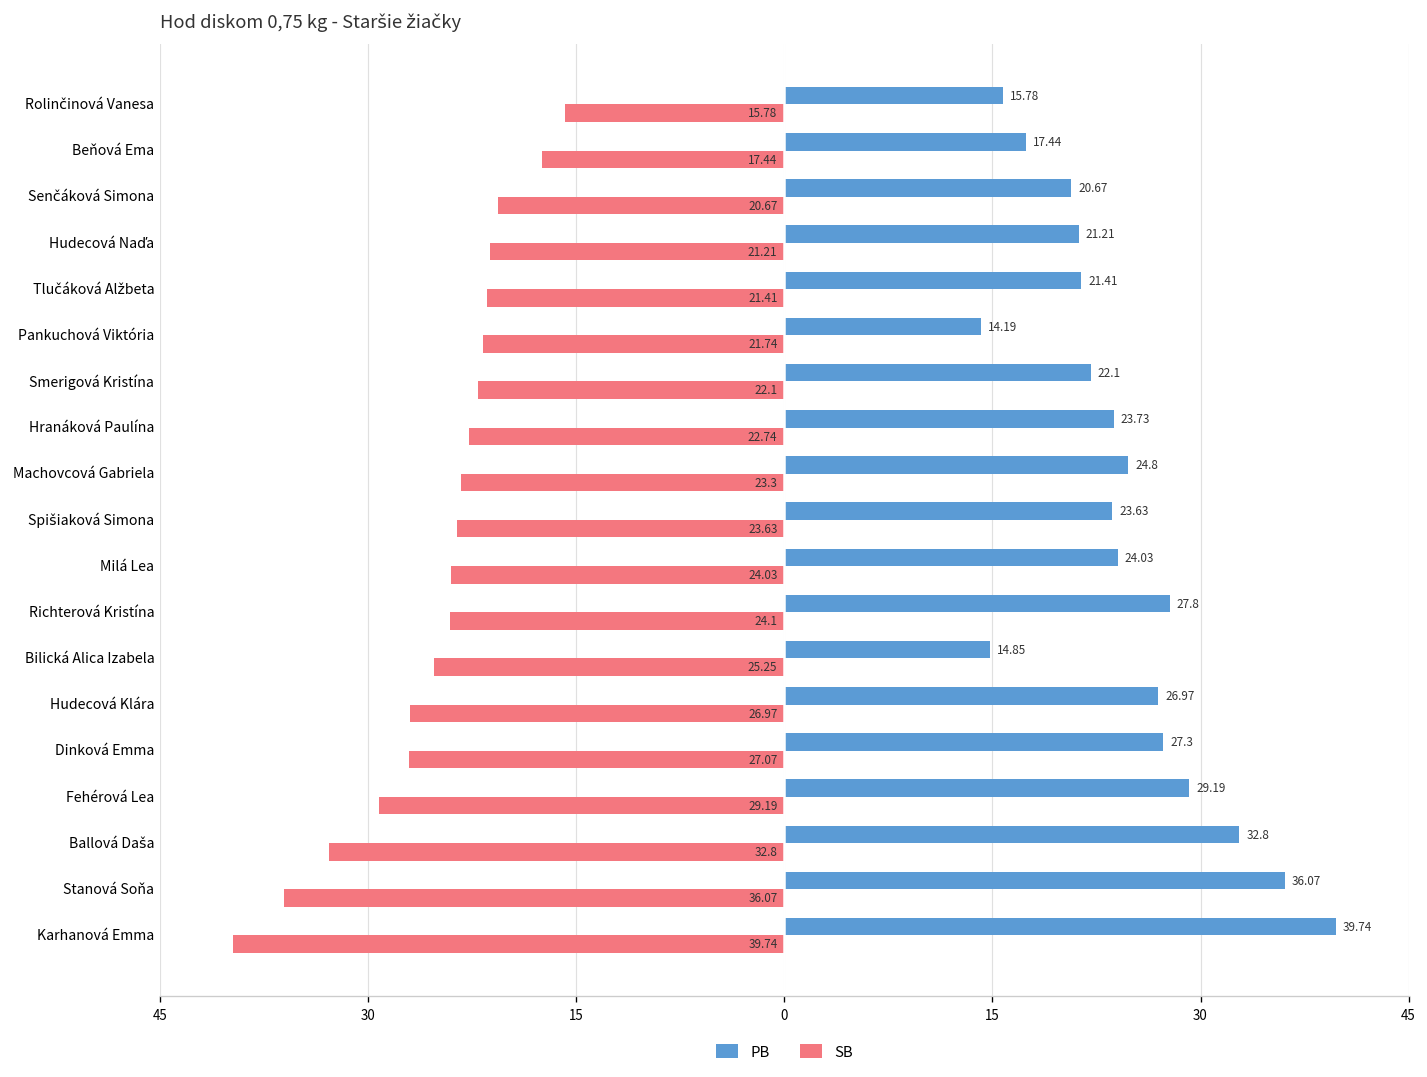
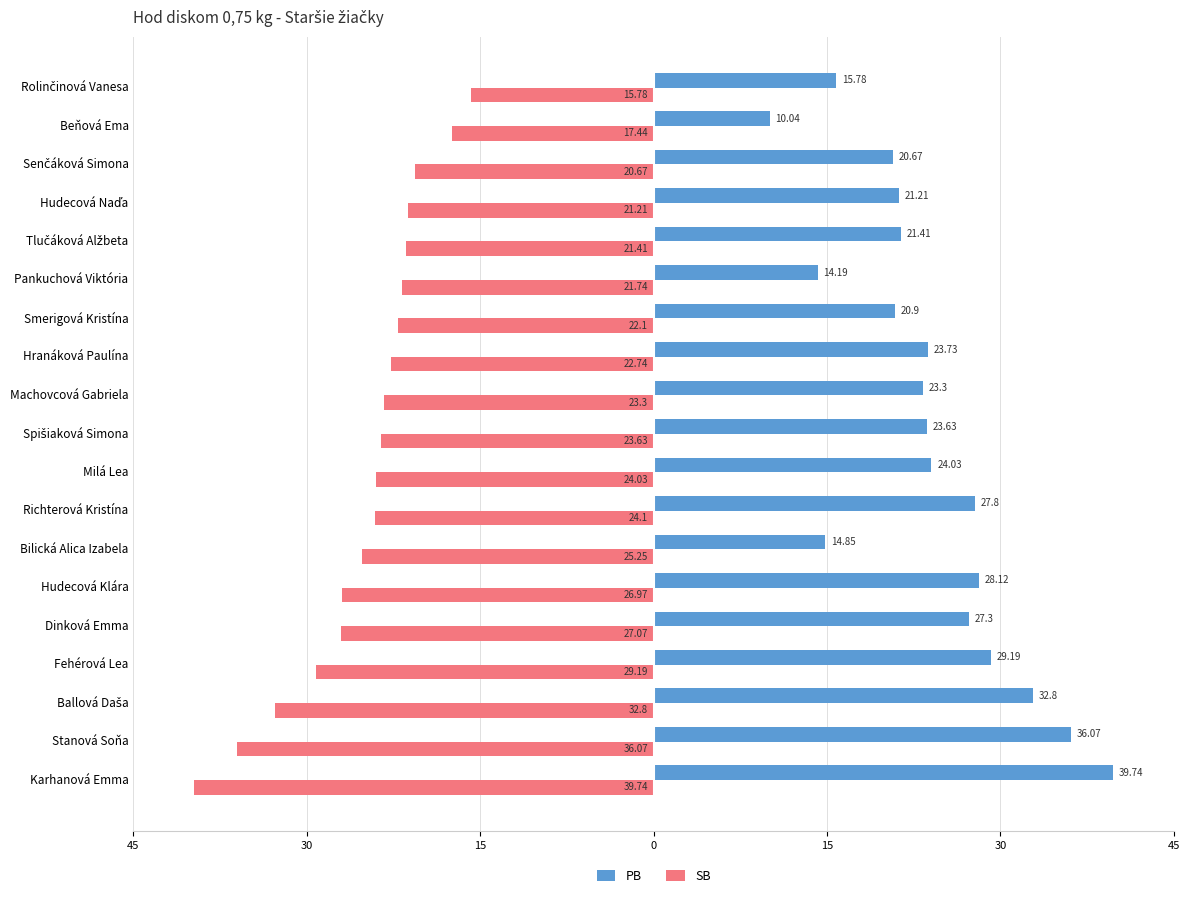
  {
    "PB": {
      "Rolinčinová Vanesa": 15.78,
-     "Beňová Ema": 17.44,
+     "Beňová Ema": 10.04,
      "Senčáková Simona": 20.67,
      "Hudecová Naďa": 21.21,
      "Tlučáková Alžbeta": 21.41,
      "Pankuchová Viktória": 14.19,
-     "Smerigová Kristína": 22.1,
+     "Smerigová Kristína": 20.9,
      "Hranáková Paulína": 23.73,
-     "Machovcová Gabriela": 24.8,
+     "Machovcová Gabriela": 23.3,
      "Spišiaková Simona": 23.63,
      "Milá Lea": 24.03,
      "Richterová Kristína": 27.8,
      "Bilická Alica Izabela": 14.85,
-     "Hudecová Klára": 26.97,
+     "Hudecová Klára": 28.12,
      "Dinková Emma": 27.3,
      "Fehérová Lea": 29.19,
      "Ballová Daša": 32.8,
      "Stanová Soňa": 36.07,
      "Karhanová Emma": 39.74
    }
  }
